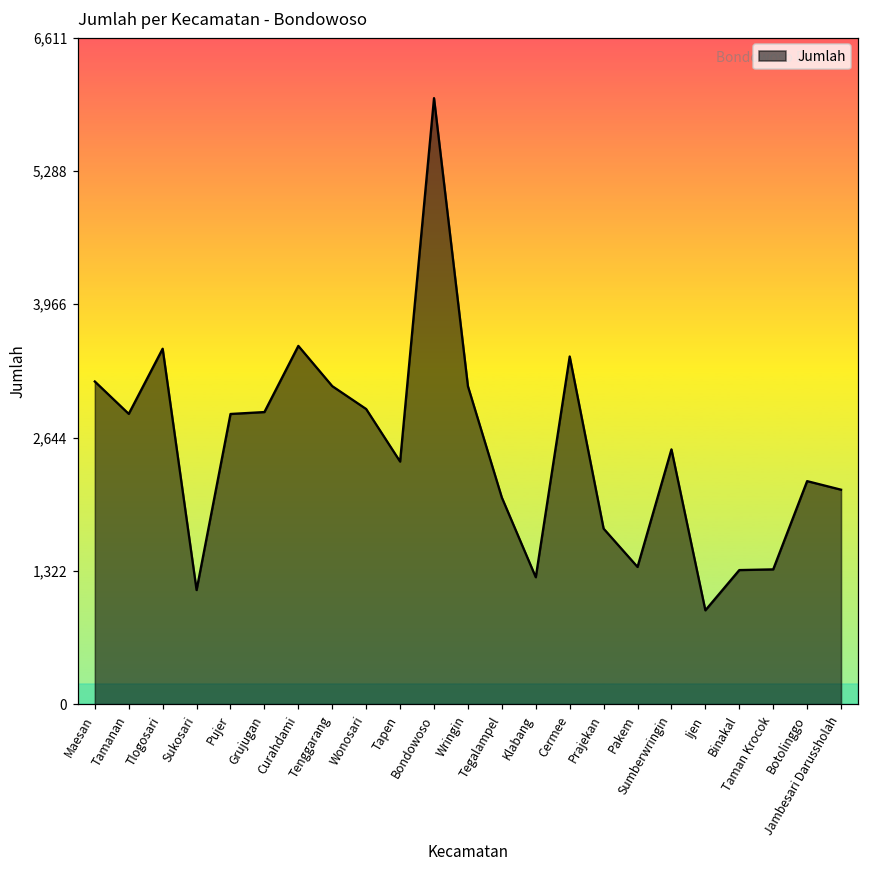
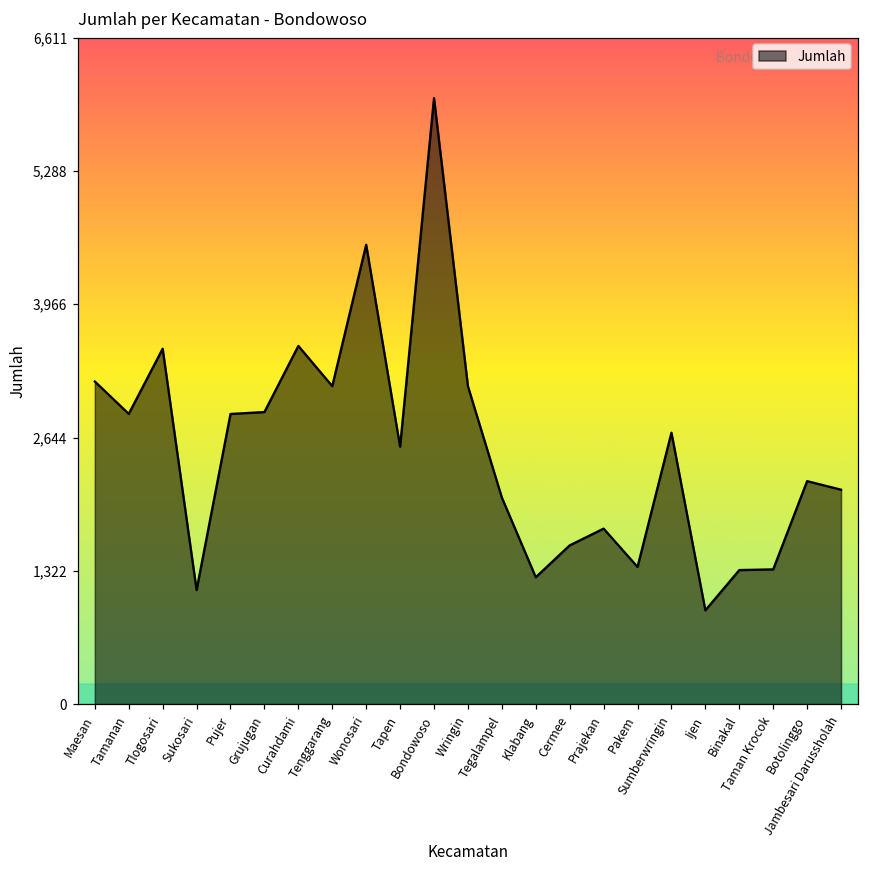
  {
    "Maesan": "3,200",
    "Tamanan": "2,900",
    "Tlogosari": "3,500",
    "Sukosari": "1,100",
    "Pujer": "2,900",
    "Grujugan": "2,900",
    "Curahdami": "3,600",
    "Tenggarang": "3,200",
-   "Wonosari": "2,900",
-   "Tapen": "2,400",
+   "Wonosari": "4,600",
+   "Tapen": "2,600",
    "Bondowoso": "6,000",
    "Wringin": "3,200",
    "Tegalampel": "2,000",
    "Klabang": "1,300",
-   "Cermee": "3,400",
+   "Cermee": "1,600",
    "Prajekan": "1,700",
    "Pakem": "1,400",
-   "Sumberwringin": "2,500",
+   "Sumberwringin": "2,700",
    "Ijen": "900",
    "Binakal": "1,300",
    "Taman Krocok": "1,300",
    "Botolinggo": "2,200",
    "Jambesari Darussholah": "2,100"
  }
